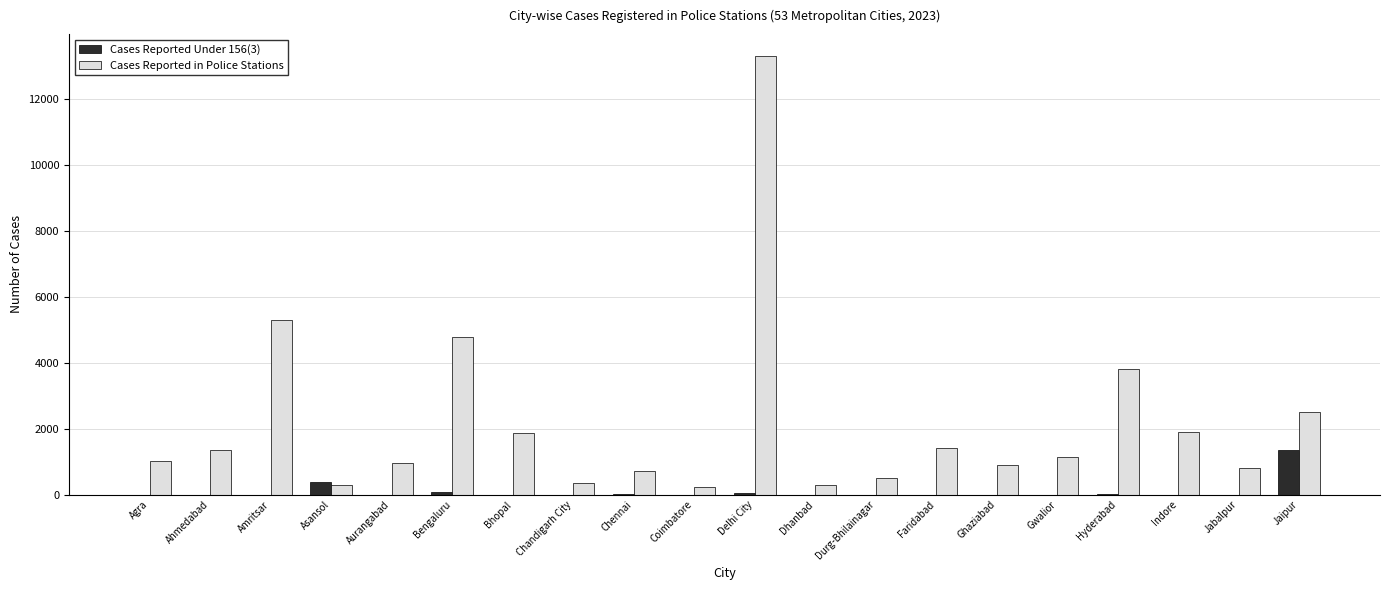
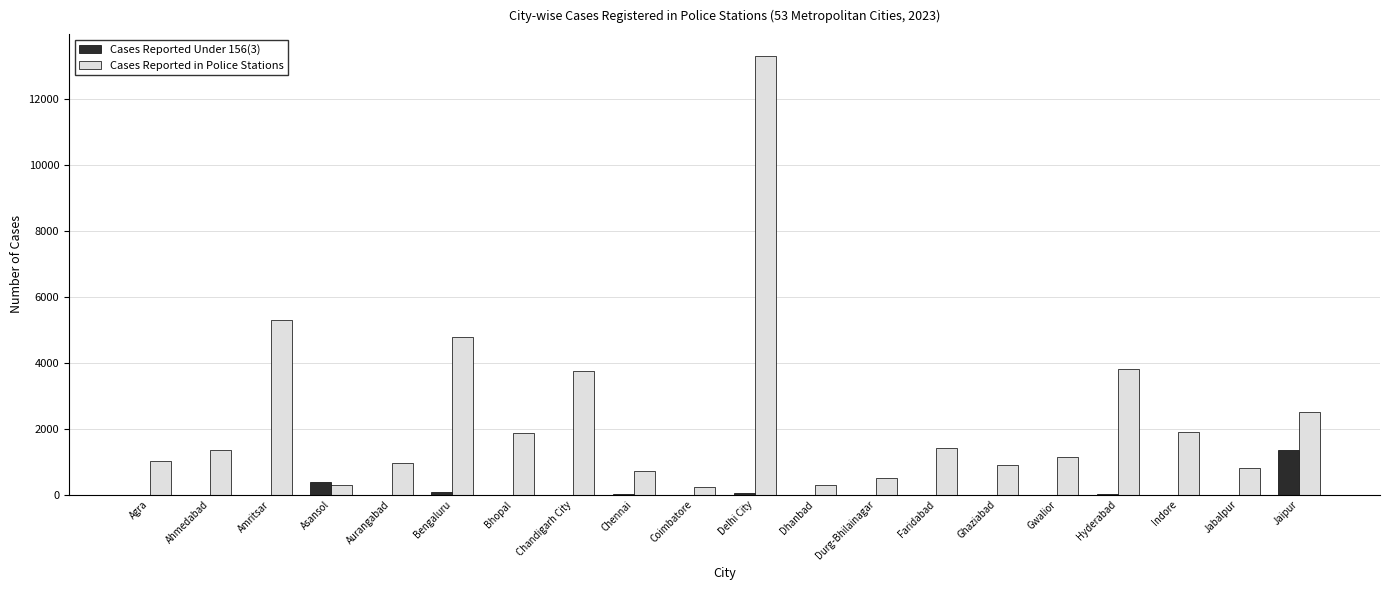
  {
    "Cases Reported Under 156(3)": {
      "Agra": 0,
      "Amritsar": 0,
      "Asansol": 400,
      "Bhopal": 0,
      "Dhanbad": 0,
      "Durg-Bhilainagar": 0,
      "Indore": 0,
      "Jabalpur": 0,
      "Jaipur": 1400
    },
    "Cases Reported in Police Stations": {
      "Agra": 1000,
      "Ahmedabad": 1400,
      "Amritsar": 5300,
      "Asansol": 300,
      "Aurangabad": 1000,
      "Bengaluru": 4800,
      "Bhopal": 1900,
-     "Chandigarh City": 400,
+     "Chandigarh City": 3800,
      "Chennai": 700,
      "Coimbatore": 200,
      "Delhi City": 13300,
      "Dhanbad": 300,
      "Durg-Bhilainagar": 500,
      "Faridabad": 1400,
      "Ghaziabad": 900,
      "Gwalior": 1200,
      "Hyderabad": 3800,
      "Indore": 1900,
      "Jabalpur": 800,
      "Jaipur": 2500
    }
  }
